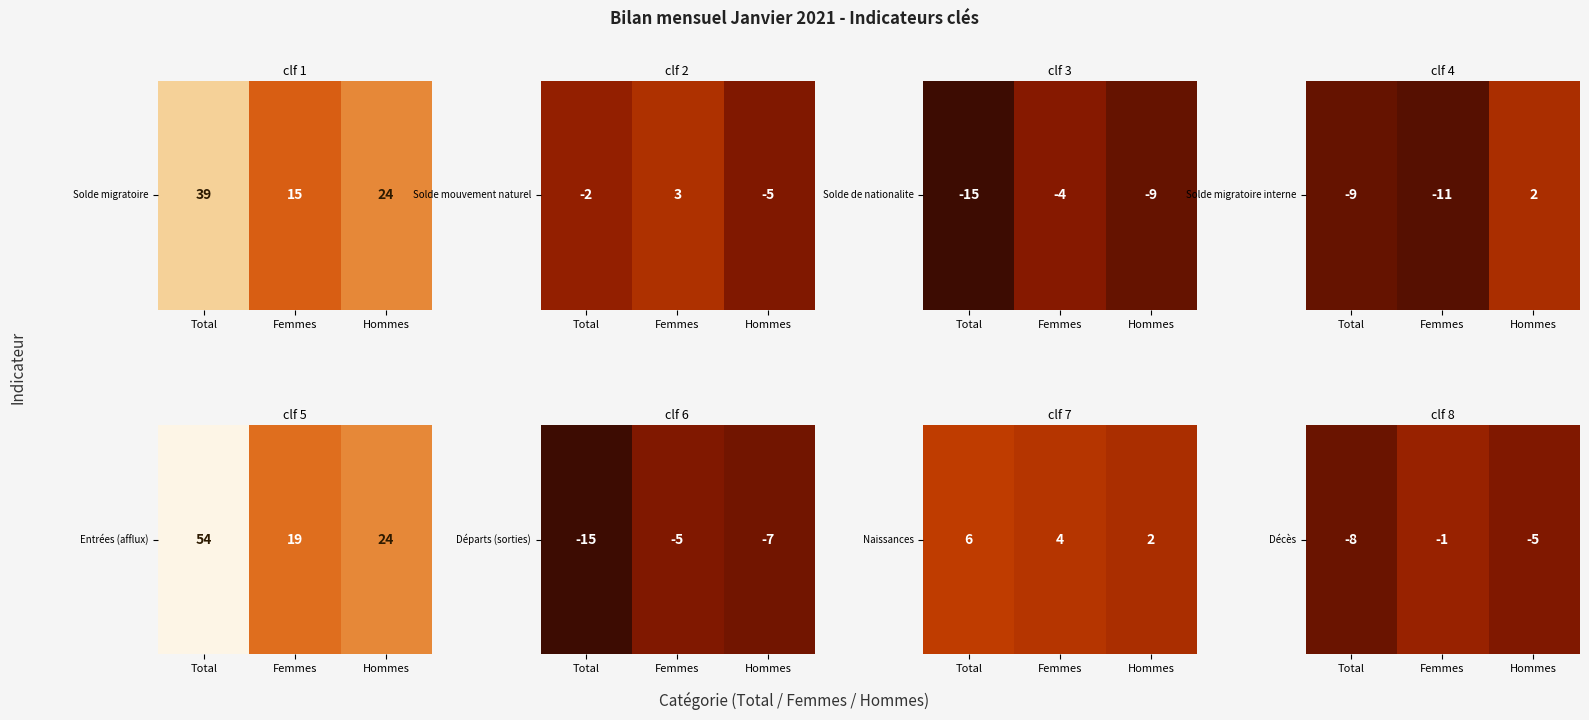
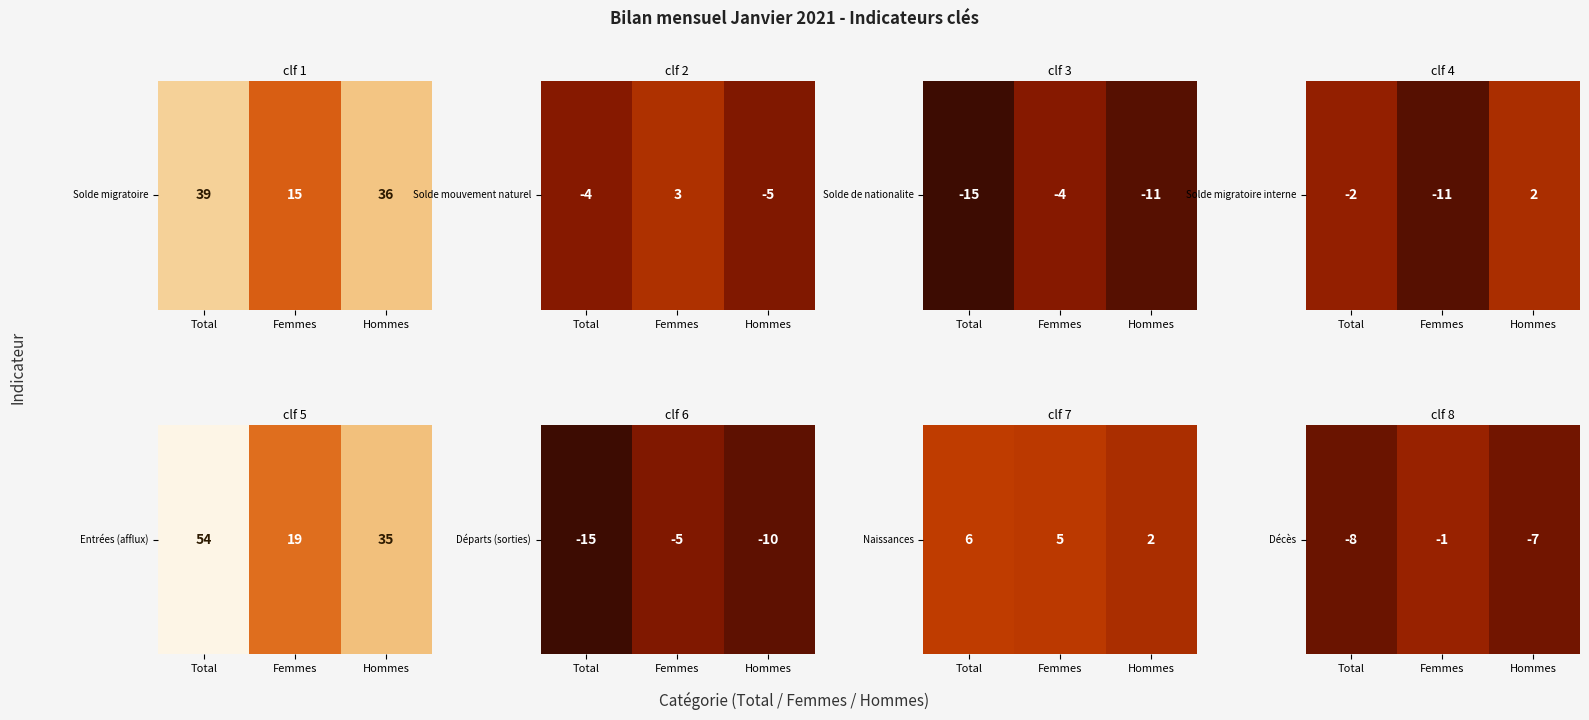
  {
    "clf 1": {
      "Solde migratoire": {
        "Total": 39,
        "Femmes": 15,
-       "Hommes": 24
+       "Hommes": 36
      }
    },
    "clf 2": {
      "Solde mouvement naturel": {
-       "Total": -2,
+       "Total": -4,
        "Femmes": 3,
        "Hommes": -5
      }
    },
    "clf 3": {
      "Solde de nationalite": {
        "Total": -15,
        "Femmes": -4,
-       "Hommes": -9
+       "Hommes": -11
      }
    },
    "clf 4": {
      "Solde migratoire interne": {
-       "Total": -9,
+       "Total": -2,
        "Femmes": -11,
        "Hommes": 2
      }
    },
    "clf 5": {
      "Entrées (afflux)": {
        "Total": 54,
        "Femmes": 19,
-       "Hommes": 24
+       "Hommes": 35
      }
    },
    "clf 6": {
      "Départs (sorties)": {
        "Total": -15,
        "Femmes": -5,
-       "Hommes": -7
+       "Hommes": -10
      }
    },
    "clf 7": {
      "Naissances": {
        "Total": 6,
-       "Femmes": 4,
+       "Femmes": 5,
        "Hommes": 2
      }
    },
    "clf 8": {
      "Décès": {
        "Total": -8,
        "Femmes": -1,
-       "Hommes": -5
+       "Hommes": -7
      }
    }
  }
